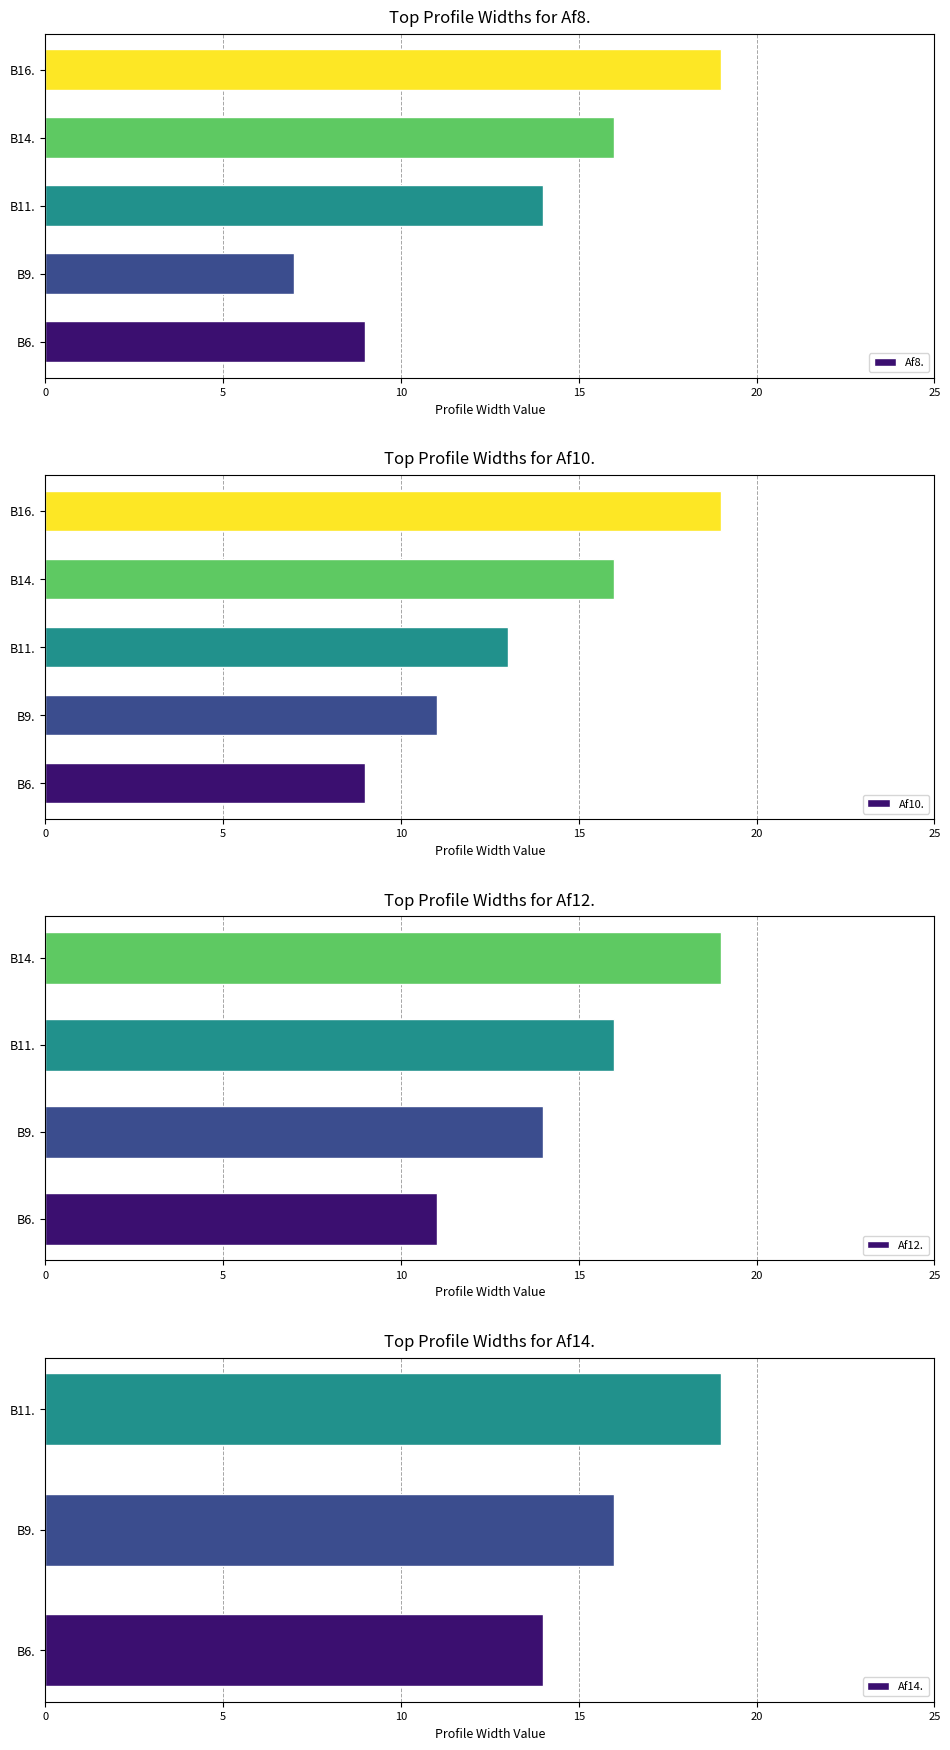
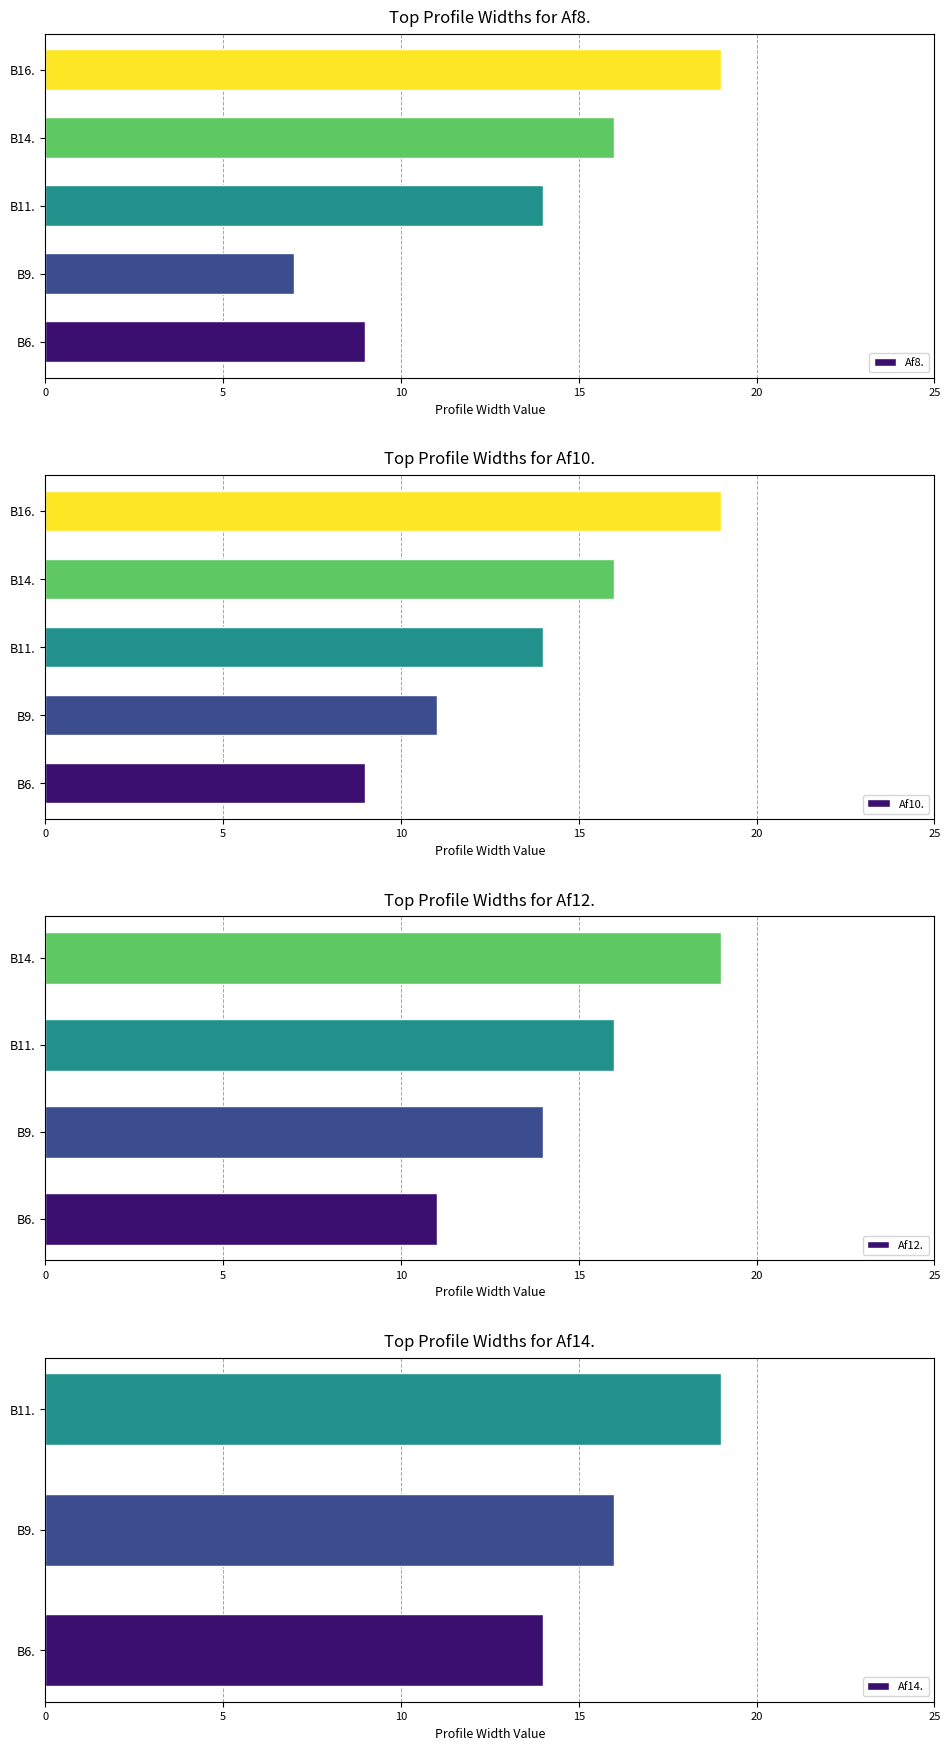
  {
    "Top Profile Widths for Af8.": {
      "B16.": 19.0,
      "B14.": 16.0,
      "B11.": 14.0,
      "B9.": 7.0,
      "B6.": 9.0
    },
    "Top Profile Widths for Af10.": {
      "B16.": 19,
      "B14.": 16,
-     "B11.": 13,
+     "B11.": 14,
      "B9.": 11,
      "B6.": 9
    },
    "Top Profile Widths for Af12.": {
      "B14.": 19.0,
      "B11.": 16.0,
      "B9.": 14.0,
      "B6.": 11.0
    },
    "Top Profile Widths for Af14.": {
      "B11.": 19.0,
      "B9.": 16.0,
      "B6.": 14.0
    }
  }
